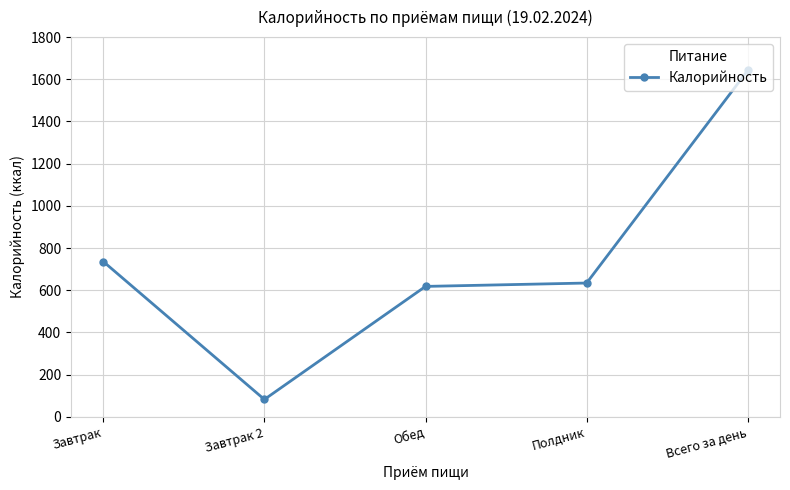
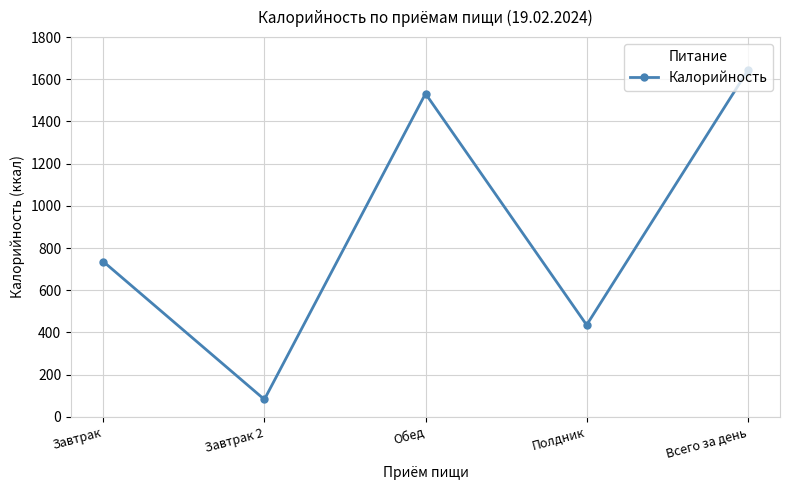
  {
    "Завтрак": 740,
    "Завтрак 2": 80,
-   "Обед": 620,
-   "Полдник": 630
+   "Обед": 1530,
+   "Полдник": 440
  }
